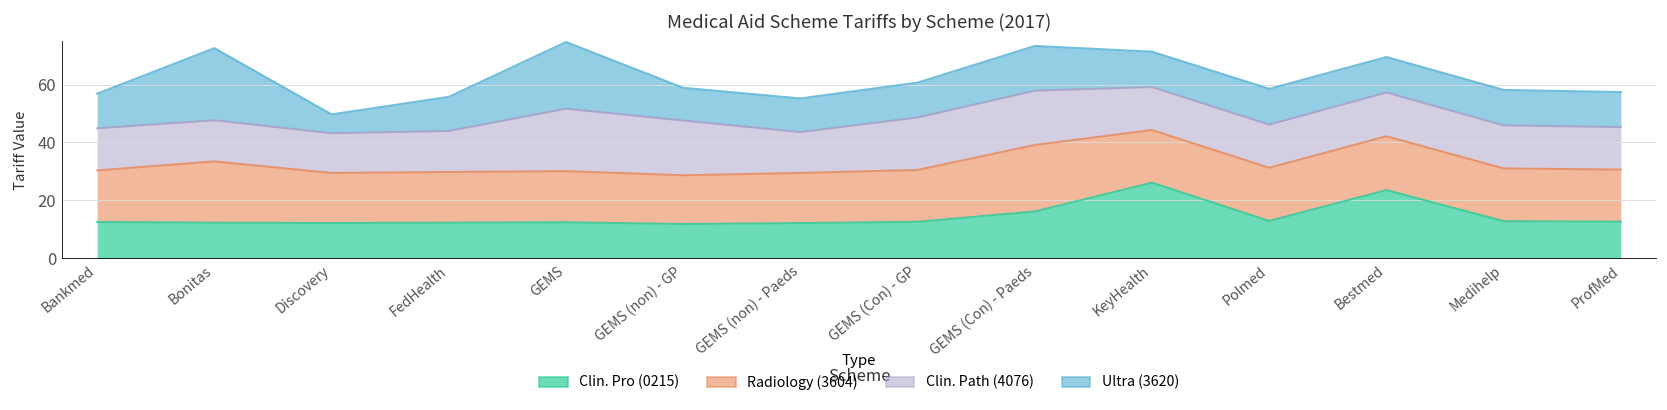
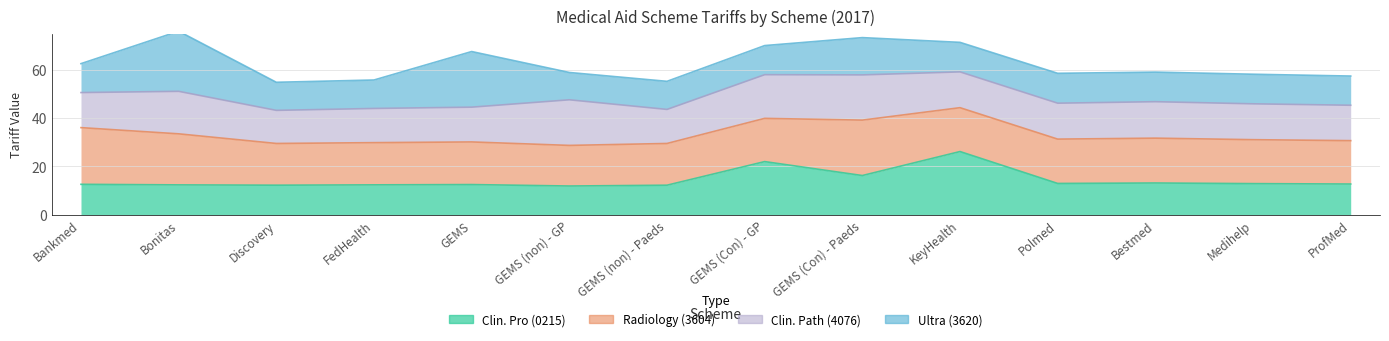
  {
    "Clin. Pro (0215)": {
      "Bankmed": 13,
      "Bonitas": 12,
      "Discovery": 12,
      "FedHealth": 12,
      "GEMS": 12,
      "GEMS (non) - GP": 12,
      "GEMS (non) - Paeds": 12,
-     "GEMS (Con) - GP": 13,
+     "GEMS (Con) - GP": 22,
      "GEMS (Con) - Paeds": 16,
      "KeyHealth": 26,
      "Polmed": 13,
-     "Bestmed": 24,
+     "Bestmed": 13,
      "Medihelp": 13,
      "ProfMed": 13
    },
    "Radiology (3604)": {
-     "Bankmed": 18,
+     "Bankmed": 23,
      "Bonitas": 21,
      "Discovery": 17,
      "FedHealth": 17,
      "GEMS": 18,
      "GEMS (non) - GP": 17,
      "GEMS (non) - Paeds": 17,
      "GEMS (Con) - GP": 18,
      "GEMS (Con) - Paeds": 23,
      "KeyHealth": 18,
      "Polmed": 18,
      "Bestmed": 19,
      "Medihelp": 18,
      "ProfMed": 18
    },
    "Clin. Path (4076)": {
      "Bankmed": 15,
-     "Bonitas": 14,
+     "Bonitas": 18,
      "Discovery": 14,
      "FedHealth": 14,
-     "GEMS": 22,
+     "GEMS": 14,
      "GEMS (non) - GP": 19,
      "GEMS (non) - Paeds": 14,
      "GEMS (Con) - GP": 18,
      "GEMS (Con) - Paeds": 19,
      "KeyHealth": 15,
      "Polmed": 15,
      "Bestmed": 15,
      "Medihelp": 15,
      "ProfMed": 15
    },
    "Ultra (3620)": {
      "Bankmed": 12,
-     "Discovery": 7,
+     "Discovery": 12,
      "FedHealth": 12,
      "GEMS": 23,
      "GEMS (non) - GP": 11,
      "GEMS (non) - Paeds": 12,
      "GEMS (Con) - GP": 12,
      "GEMS (Con) - Paeds": 15,
      "KeyHealth": 12,
      "Polmed": 12,
      "Bestmed": 12,
      "Medihelp": 12,
      "ProfMed": 12
    }
  }
